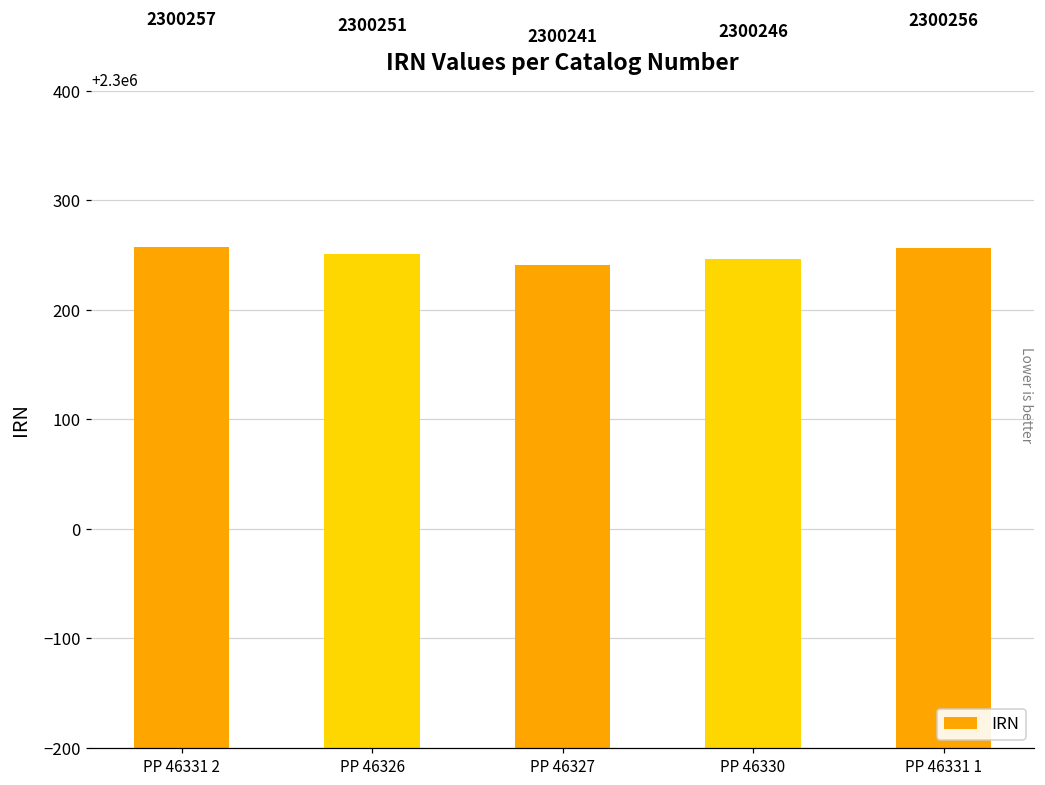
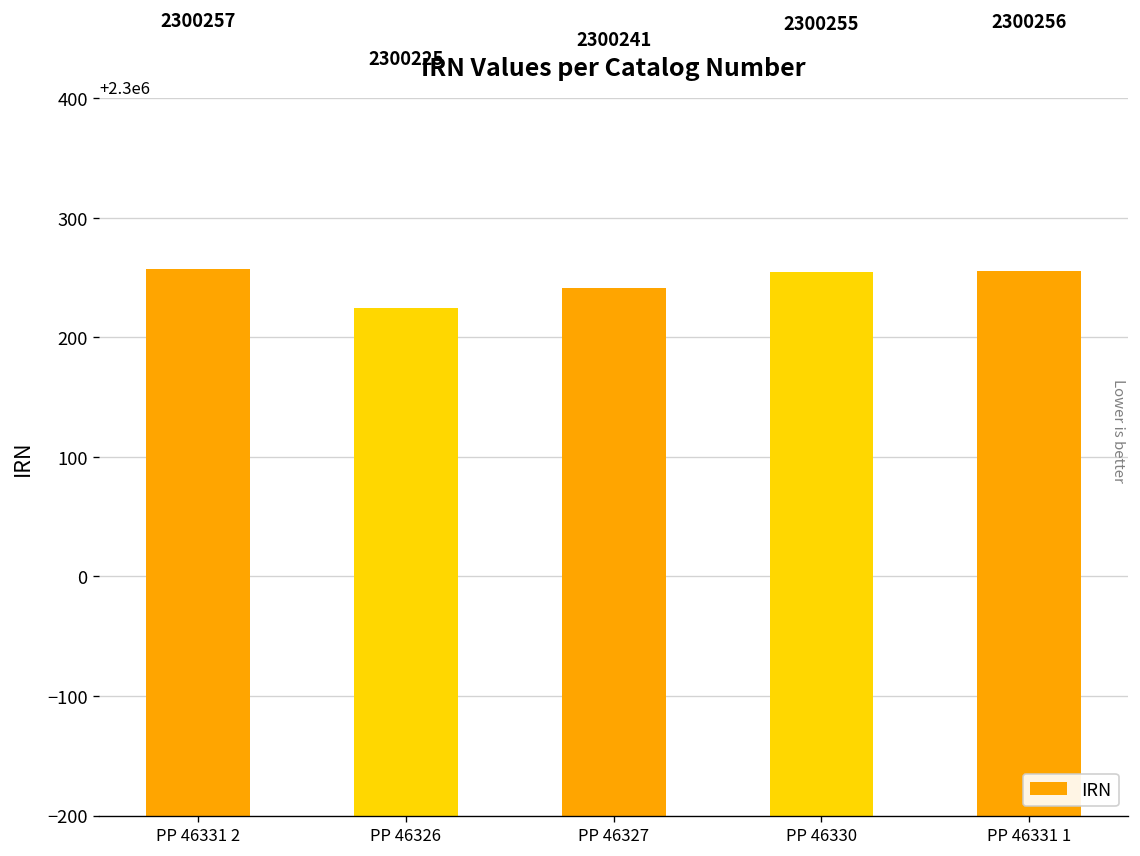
  {
-   "PP 46326": 2300251,
-   "PP 46330": 2300246
+   "PP 46326": 2300225,
+   "PP 46330": 2300255
  }
